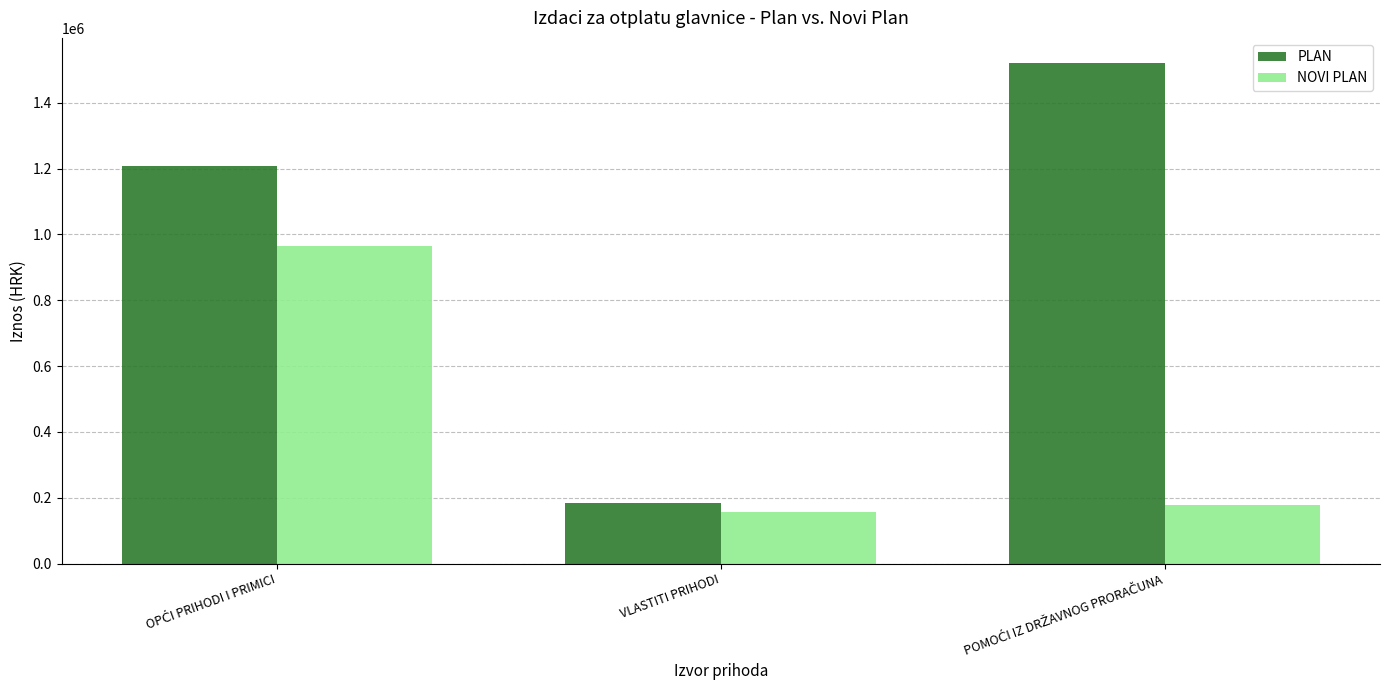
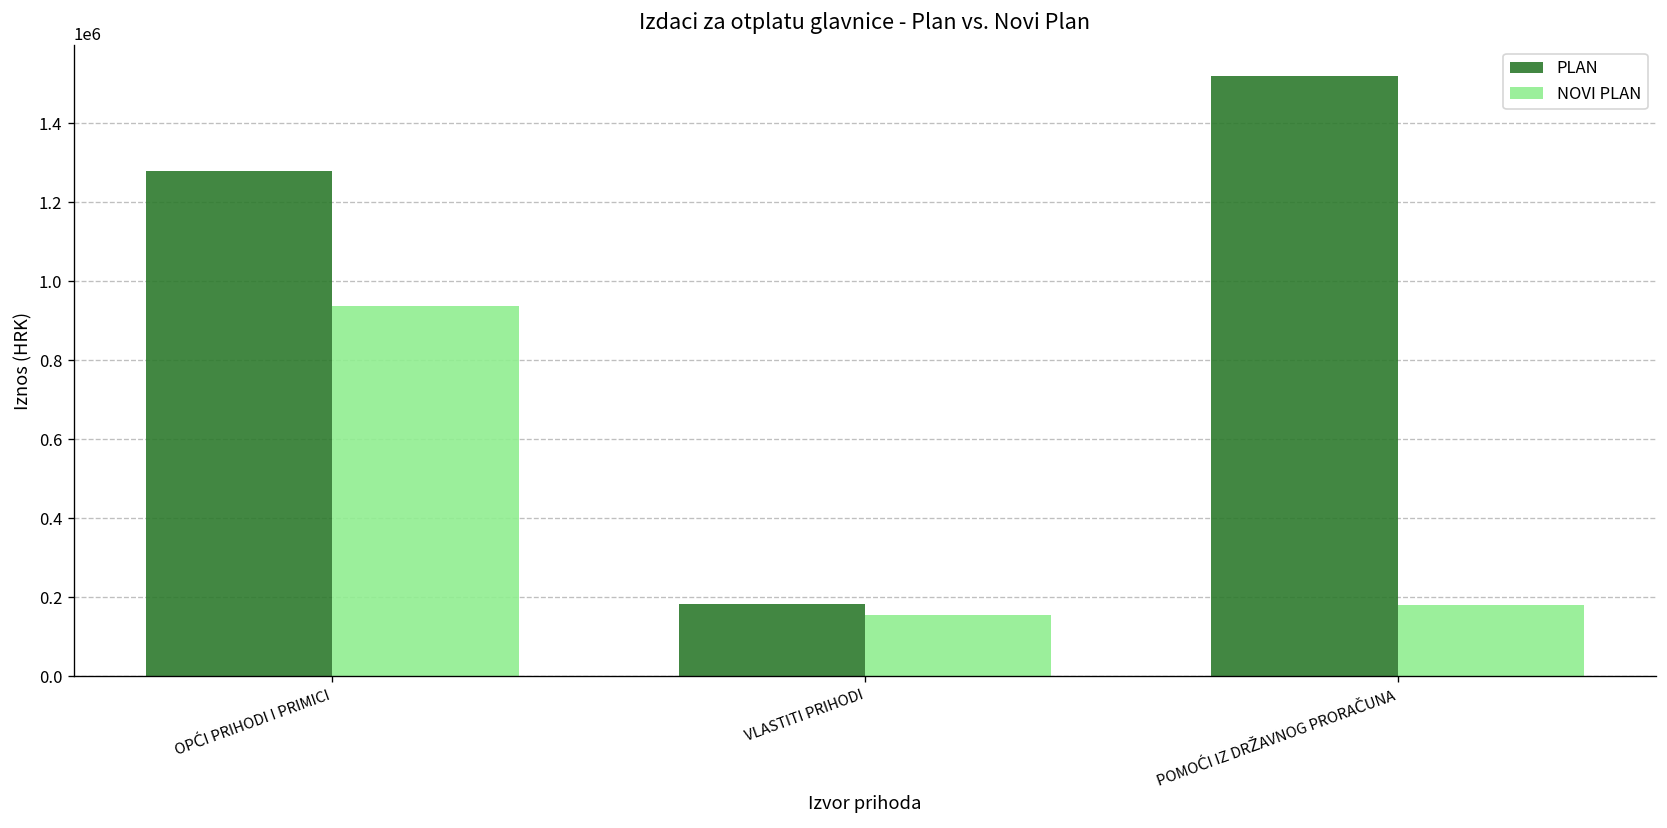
  {
    "PLAN": {
-     "OPĆI PRIHODI I PRIMICI": 1210000,
+     "OPĆI PRIHODI I PRIMICI": 1280000,
      "VLASTITI PRIHODI": 180000,
      "POMOĆI IZ DRŽAVNOG PRORAČUNA": 1520000
    },
    "NOVI PLAN": {
-     "OPĆI PRIHODI I PRIMICI": 960000,
+     "OPĆI PRIHODI I PRIMICI": 940000,
      "VLASTITI PRIHODI": 160000,
      "POMOĆI IZ DRŽAVNOG PRORAČUNA": 180000
    }
  }
